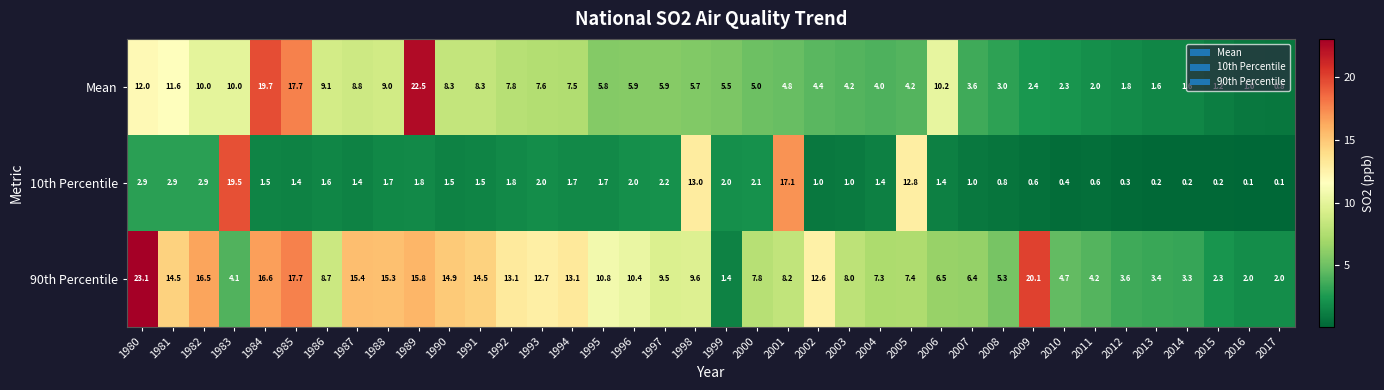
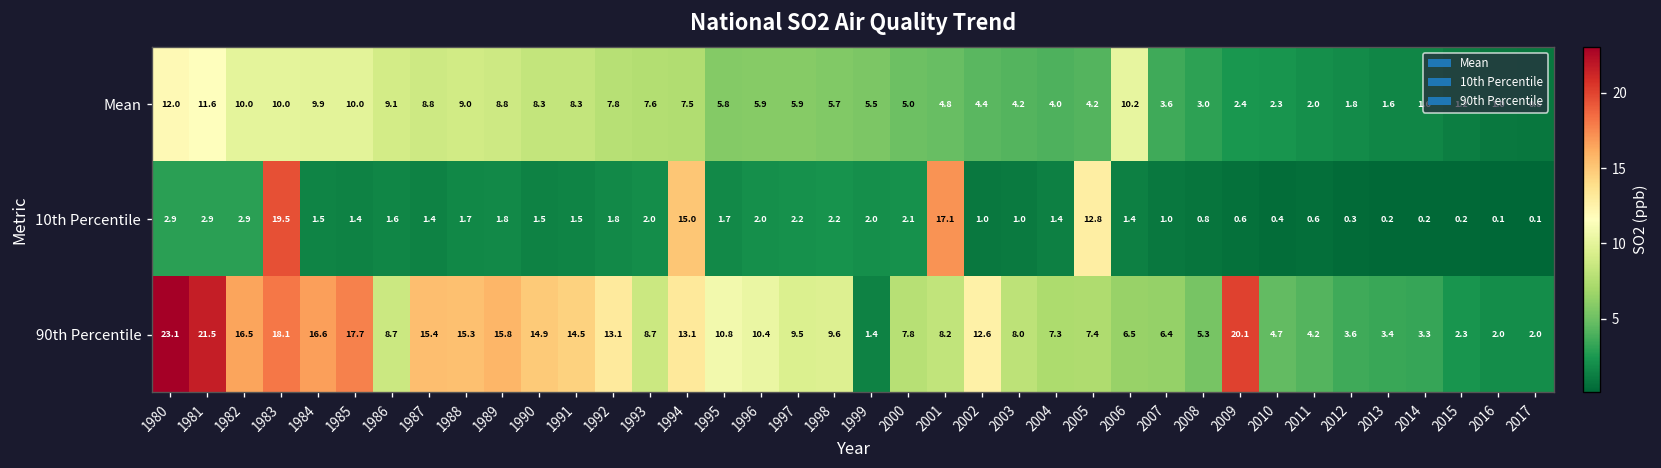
  {
    "Mean": {
      "1980": 12.0,
      "1981": 11.6,
      "1982": 10.0,
      "1983": 10.0,
-     "1984": 19.7,
-     "1985": 17.7,
+     "1984": 9.9,
+     "1985": 10.0,
      "1986": 9.1,
      "1987": 8.8,
      "1988": 9.0,
-     "1989": 22.5,
+     "1989": 8.8,
      "1990": 8.3,
      "1991": 8.3,
      "1992": 7.8,
      "1993": 7.6,
      "1994": 7.5,
      "1995": 5.8,
      "1996": 5.9,
      "1997": 5.9,
      "1998": 5.7,
      "1999": 5.5,
      "2000": 5.0,
      "2001": 4.8,
      "2002": 4.4,
      "2003": 4.2,
      "2004": 4.0,
      "2005": 4.2,
      "2006": 10.2,
      "2007": 3.6,
      "2008": 3.0,
      "2009": 2.4,
      "2010": 2.3,
      "2011": 2.0,
      "2012": 1.8,
      "2013": 1.6
    },
    "10th Percentile": {
      "1980": 2.9,
      "1981": 2.9,
      "1982": 2.9,
      "1983": 19.5,
      "1984": 1.5,
      "1985": 1.4,
      "1986": 1.6,
      "1987": 1.4,
      "1988": 1.7,
      "1989": 1.8,
      "1990": 1.5,
      "1991": 1.5,
      "1992": 1.8,
      "1993": 2.0,
-     "1994": 1.7,
+     "1994": 15.0,
      "1995": 1.7,
      "1996": 2.0,
      "1997": 2.2,
-     "1998": 13.0,
+     "1998": 2.2,
      "1999": 2.0,
      "2000": 2.1,
      "2001": 17.1,
      "2002": 1.0,
      "2003": 1.0,
      "2004": 1.4,
      "2005": 12.8,
      "2006": 1.4,
      "2007": 1.0,
      "2008": 0.8,
      "2009": 0.6,
      "2010": 0.4,
      "2011": 0.6,
      "2012": 0.3,
      "2013": 0.2,
      "2014": 0.2,
      "2015": 0.2,
      "2016": 0.1,
      "2017": 0.1
    },
    "90th Percentile": {
      "1980": 23.1,
-     "1981": 14.5,
+     "1981": 21.5,
      "1982": 16.5,
-     "1983": 4.1,
+     "1983": 18.1,
      "1984": 16.6,
      "1985": 17.7,
      "1986": 8.7,
      "1987": 15.4,
      "1988": 15.3,
      "1989": 15.8,
      "1990": 14.9,
      "1991": 14.5,
      "1992": 13.1,
-     "1993": 12.7,
+     "1993": 8.7,
      "1994": 13.1,
      "1995": 10.8,
      "1996": 10.4,
      "1997": 9.5,
      "1998": 9.6,
      "1999": 1.4,
      "2000": 7.8,
      "2001": 8.2,
      "2002": 12.6,
      "2003": 8.0,
      "2004": 7.3,
      "2005": 7.4,
      "2006": 6.5,
      "2007": 6.4,
      "2008": 5.3,
      "2009": 20.1,
      "2010": 4.7,
      "2011": 4.2,
      "2012": 3.6,
      "2013": 3.4,
      "2014": 3.3,
      "2015": 2.3,
      "2016": 2.0,
      "2017": 2.0
    }
  }
